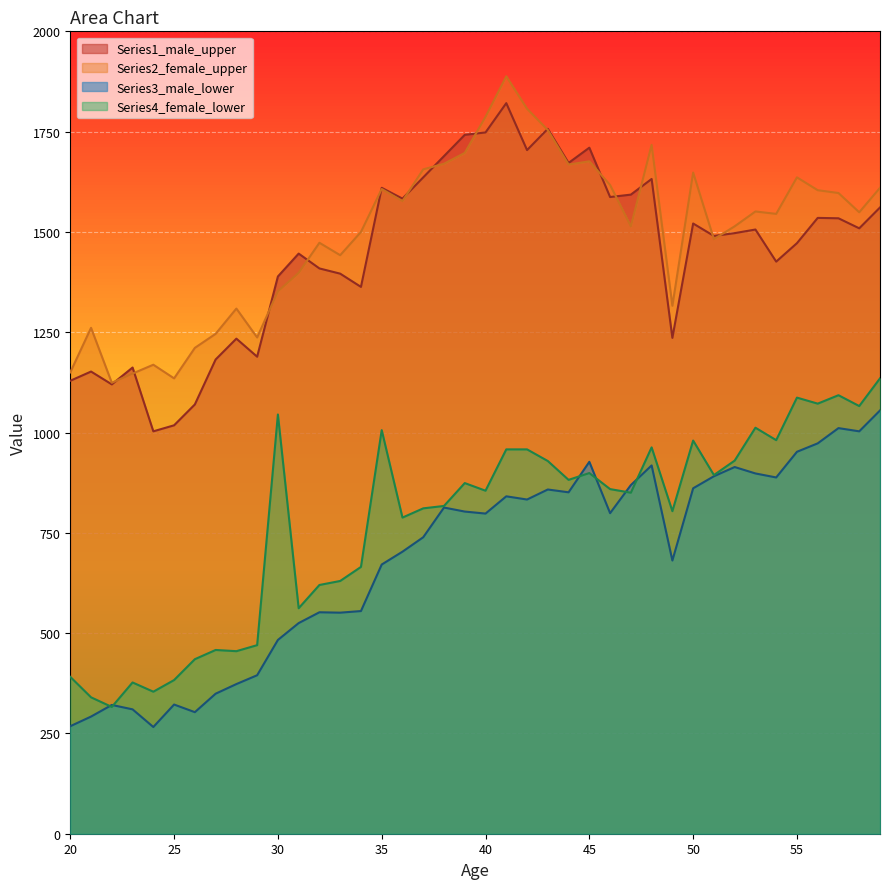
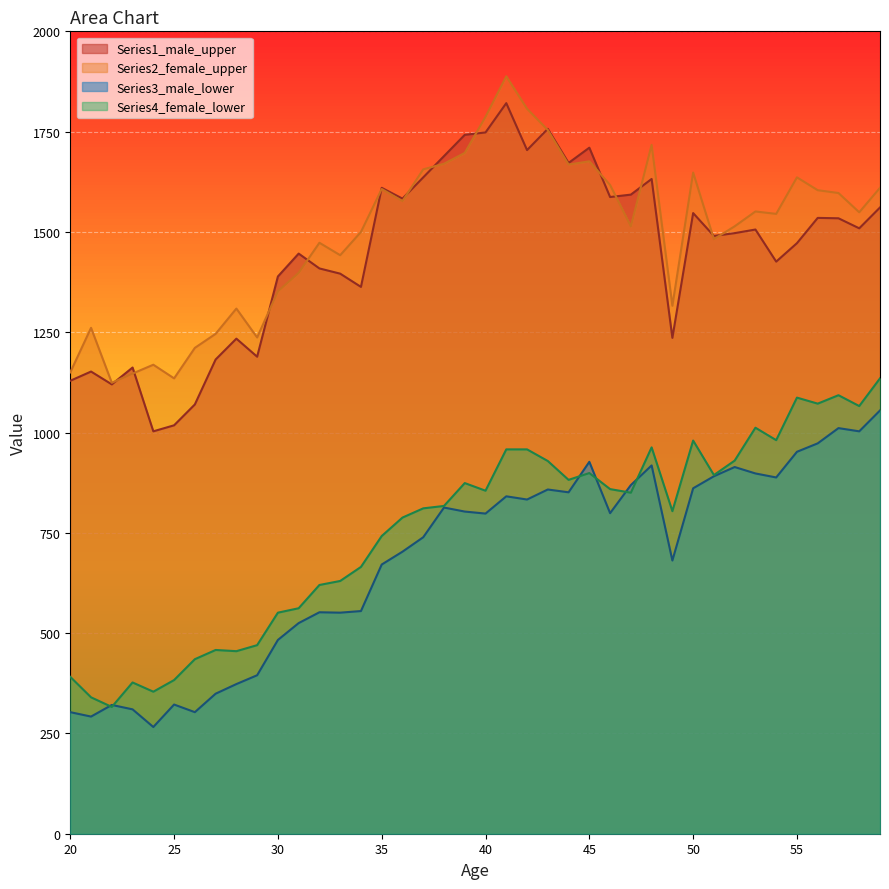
  {
    "Series1_male_upper": {
      "20": 1130,
      "25": 1020,
      "30": 1390,
      "40": 1750,
      "45": 1710,
-     "50": 1520,
+     "50": 1550,
      "55": 1470
    },
    "Series2_female_upper": {
      "20": 1150,
      "25": 1140,
      "30": 1350,
      "40": 1790,
      "45": 1680,
      "50": 1650,
      "55": 1640
    },
    "Series3_male_lower": {
-     "20": 270,
+     "20": 300,
      "25": 320,
      "30": 480,
      "35": 670,
      "40": 800,
      "45": 930,
      "50": 860,
      "55": 950
    },
    "Series4_female_lower": {
      "20": 390,
      "25": 380,
-     "30": 1050,
-     "35": 1010,
+     "30": 550,
+     "35": 740,
      "40": 860,
      "45": 900,
      "50": 980,
      "55": 1090
    }
  }
